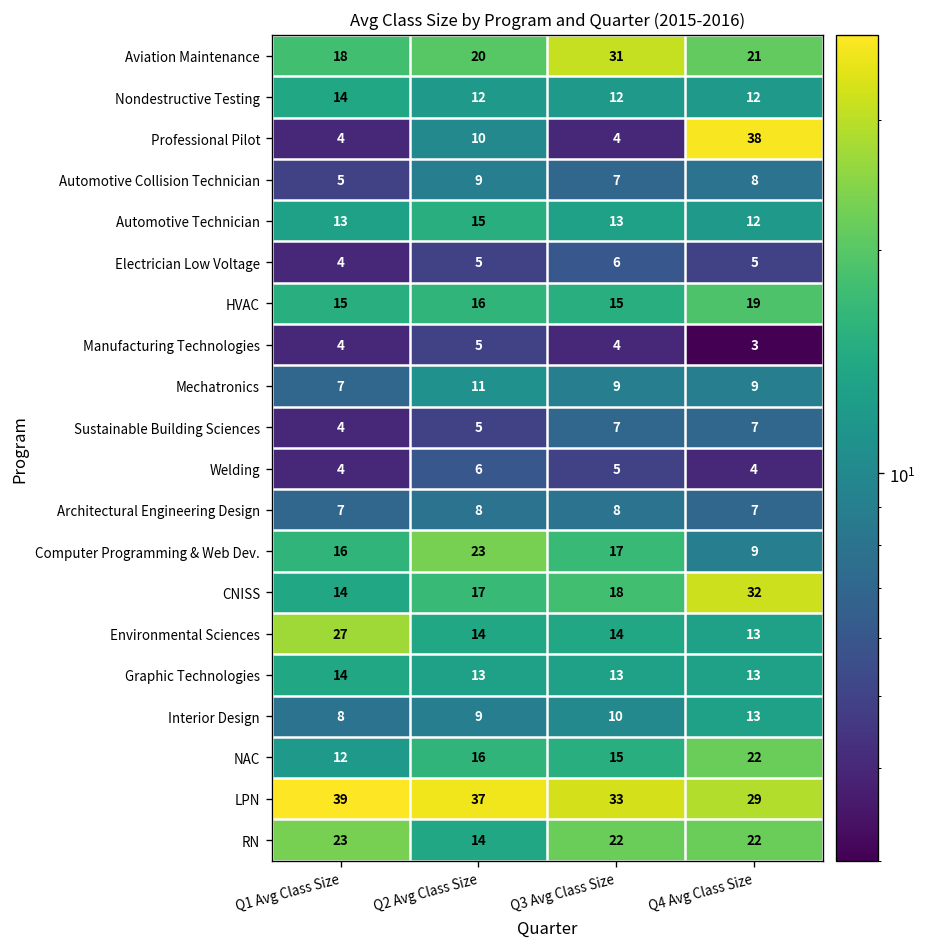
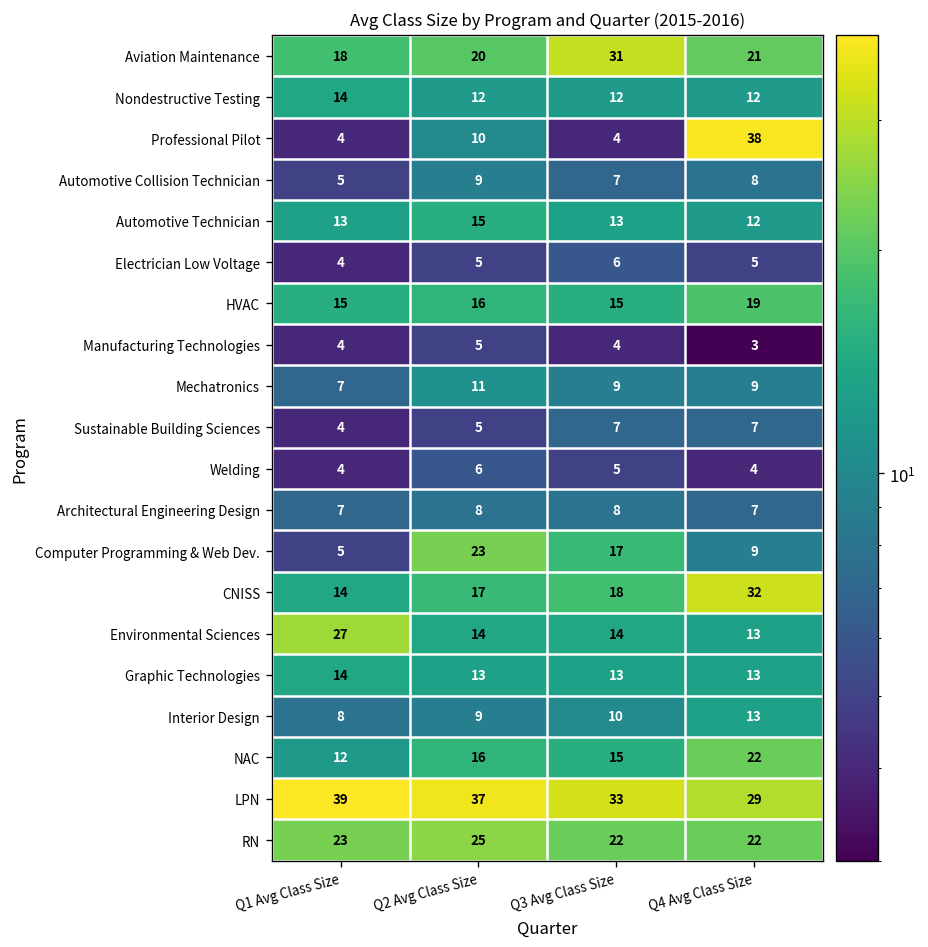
  {
    "Aviation Maintenance": {
      "Q1 Avg Class Size": 18,
      "Q2 Avg Class Size": 20,
      "Q3 Avg Class Size": 31,
      "Q4 Avg Class Size": 21
    },
    "Nondestructive Testing": {
      "Q1 Avg Class Size": 14,
      "Q2 Avg Class Size": 12,
      "Q3 Avg Class Size": 12,
      "Q4 Avg Class Size": 12
    },
    "Professional Pilot": {
      "Q1 Avg Class Size": 4,
      "Q2 Avg Class Size": 10,
      "Q3 Avg Class Size": 4,
      "Q4 Avg Class Size": 38
    },
    "Automotive Collision Technician": {
      "Q1 Avg Class Size": 5,
      "Q2 Avg Class Size": 9,
      "Q3 Avg Class Size": 7,
      "Q4 Avg Class Size": 8
    },
    "Automotive Technician": {
      "Q1 Avg Class Size": 13,
      "Q2 Avg Class Size": 15,
      "Q3 Avg Class Size": 13,
      "Q4 Avg Class Size": 12
    },
    "Electrician Low Voltage": {
      "Q1 Avg Class Size": 4,
      "Q2 Avg Class Size": 5,
      "Q3 Avg Class Size": 6,
      "Q4 Avg Class Size": 5
    },
    "HVAC": {
      "Q1 Avg Class Size": 15,
      "Q2 Avg Class Size": 16,
      "Q3 Avg Class Size": 15,
      "Q4 Avg Class Size": 19
    },
    "Manufacturing Technologies": {
      "Q1 Avg Class Size": 4,
      "Q2 Avg Class Size": 5,
      "Q3 Avg Class Size": 4,
      "Q4 Avg Class Size": 3
    },
    "Mechatronics": {
      "Q1 Avg Class Size": 7,
      "Q2 Avg Class Size": 11,
      "Q3 Avg Class Size": 9,
      "Q4 Avg Class Size": 9
    },
    "Sustainable Building Sciences": {
      "Q1 Avg Class Size": 4,
      "Q2 Avg Class Size": 5,
      "Q3 Avg Class Size": 7,
      "Q4 Avg Class Size": 7
    },
    "Welding": {
      "Q1 Avg Class Size": 4,
      "Q2 Avg Class Size": 6,
      "Q3 Avg Class Size": 5,
      "Q4 Avg Class Size": 4
    },
    "Architectural Engineering Design": {
      "Q1 Avg Class Size": 7,
      "Q2 Avg Class Size": 8,
      "Q3 Avg Class Size": 8,
      "Q4 Avg Class Size": 7
    },
    "Computer Programming & Web Dev.": {
-     "Q1 Avg Class Size": 16,
+     "Q1 Avg Class Size": 5,
      "Q2 Avg Class Size": 23,
      "Q3 Avg Class Size": 17,
      "Q4 Avg Class Size": 9
    },
    "CNISS": {
      "Q1 Avg Class Size": 14,
      "Q2 Avg Class Size": 17,
      "Q3 Avg Class Size": 18,
      "Q4 Avg Class Size": 32
    },
    "Environmental Sciences": {
      "Q1 Avg Class Size": 27,
      "Q2 Avg Class Size": 14,
      "Q3 Avg Class Size": 14,
      "Q4 Avg Class Size": 13
    },
    "Graphic Technologies": {
      "Q1 Avg Class Size": 14,
      "Q2 Avg Class Size": 13,
      "Q3 Avg Class Size": 13,
      "Q4 Avg Class Size": 13
    },
    "Interior Design": {
      "Q1 Avg Class Size": 8,
      "Q2 Avg Class Size": 9,
      "Q3 Avg Class Size": 10,
      "Q4 Avg Class Size": 13
    },
    "NAC": {
      "Q1 Avg Class Size": 12,
      "Q2 Avg Class Size": 16,
      "Q3 Avg Class Size": 15,
      "Q4 Avg Class Size": 22
    },
    "LPN": {
      "Q1 Avg Class Size": 39,
      "Q2 Avg Class Size": 37,
      "Q3 Avg Class Size": 33,
      "Q4 Avg Class Size": 29
    },
    "RN": {
      "Q1 Avg Class Size": 23,
-     "Q2 Avg Class Size": 14,
+     "Q2 Avg Class Size": 25,
      "Q3 Avg Class Size": 22,
      "Q4 Avg Class Size": 22
    }
  }
